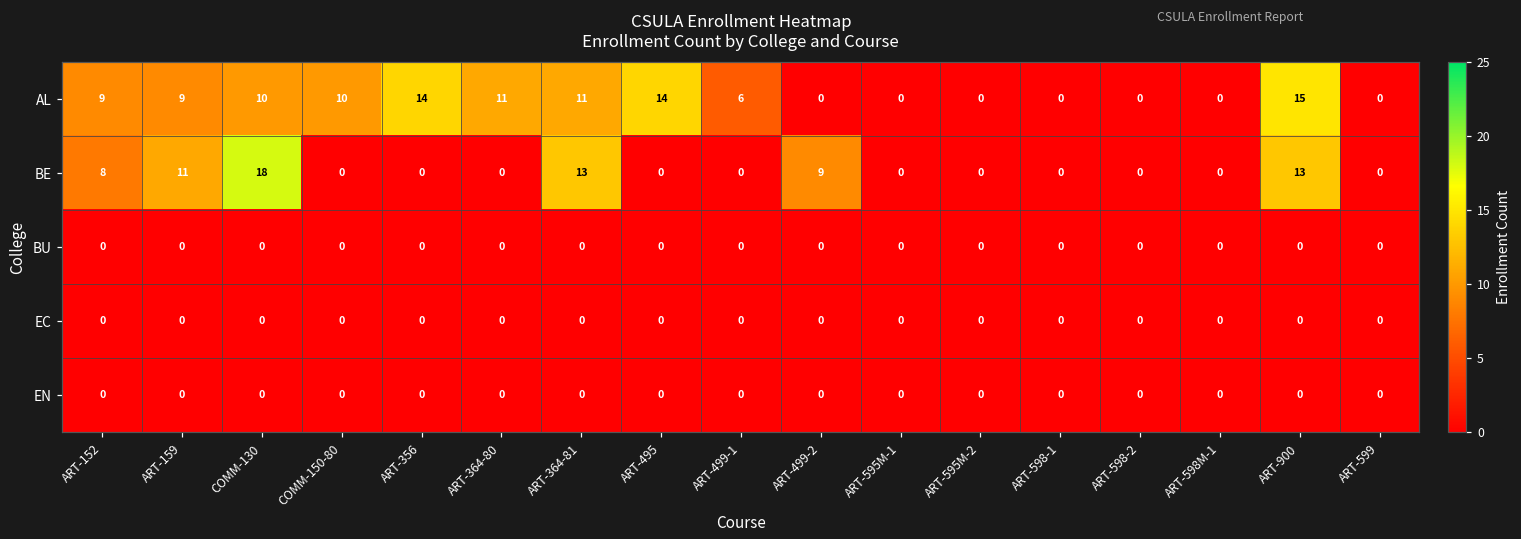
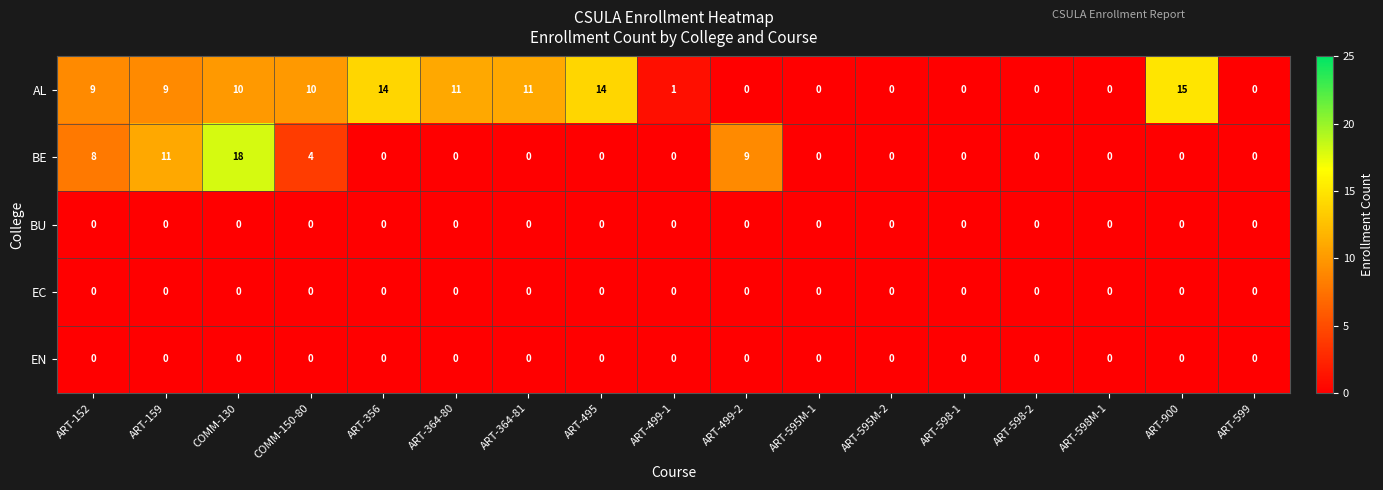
  {
    "AL": {
      "ART-152": 9,
      "ART-159": 9,
      "COMM-130": 10,
      "COMM-150-80": 10,
      "ART-356": 14,
      "ART-364-80": 11,
      "ART-364-81": 11,
      "ART-495": 14,
-     "ART-499-1": 6,
+     "ART-499-1": 1,
      "ART-499-2": 0,
      "ART-595M-1": 0,
      "ART-595M-2": 0,
      "ART-598-1": 0,
      "ART-598-2": 0,
      "ART-598M-1": 0,
      "ART-900": 15,
      "ART-599": 0
    },
    "BE": {
      "ART-152": 8,
      "ART-159": 11,
      "COMM-130": 18,
-     "COMM-150-80": 0,
+     "COMM-150-80": 4,
      "ART-356": 0,
      "ART-364-80": 0,
-     "ART-364-81": 13,
+     "ART-364-81": 0,
      "ART-495": 0,
      "ART-499-1": 0,
      "ART-499-2": 9,
      "ART-595M-1": 0,
      "ART-595M-2": 0,
      "ART-598-1": 0,
      "ART-598-2": 0,
      "ART-598M-1": 0,
-     "ART-900": 13,
+     "ART-900": 0,
      "ART-599": 0
    },
    "BU": {
      "ART-152": 0,
      "ART-159": 0,
      "COMM-130": 0,
      "COMM-150-80": 0,
      "ART-356": 0,
      "ART-364-80": 0,
      "ART-364-81": 0,
      "ART-495": 0,
      "ART-499-1": 0,
      "ART-499-2": 0,
      "ART-595M-1": 0,
      "ART-595M-2": 0,
      "ART-598-1": 0,
      "ART-598-2": 0,
      "ART-598M-1": 0,
      "ART-900": 0,
      "ART-599": 0
    },
    "EC": {
      "ART-152": 0,
      "ART-159": 0,
      "COMM-130": 0,
      "COMM-150-80": 0,
      "ART-356": 0,
      "ART-364-80": 0,
      "ART-364-81": 0,
      "ART-495": 0,
      "ART-499-1": 0,
      "ART-499-2": 0,
      "ART-595M-1": 0,
      "ART-595M-2": 0,
      "ART-598-1": 0,
      "ART-598-2": 0,
      "ART-598M-1": 0,
      "ART-900": 0,
      "ART-599": 0
    },
    "EN": {
      "ART-152": 0,
      "ART-159": 0,
      "COMM-130": 0,
      "COMM-150-80": 0,
      "ART-356": 0,
      "ART-364-80": 0,
      "ART-364-81": 0,
      "ART-495": 0,
      "ART-499-1": 0,
      "ART-499-2": 0,
      "ART-595M-1": 0,
      "ART-595M-2": 0,
      "ART-598-1": 0,
      "ART-598-2": 0,
      "ART-598M-1": 0,
      "ART-900": 0,
      "ART-599": 0
    }
  }
